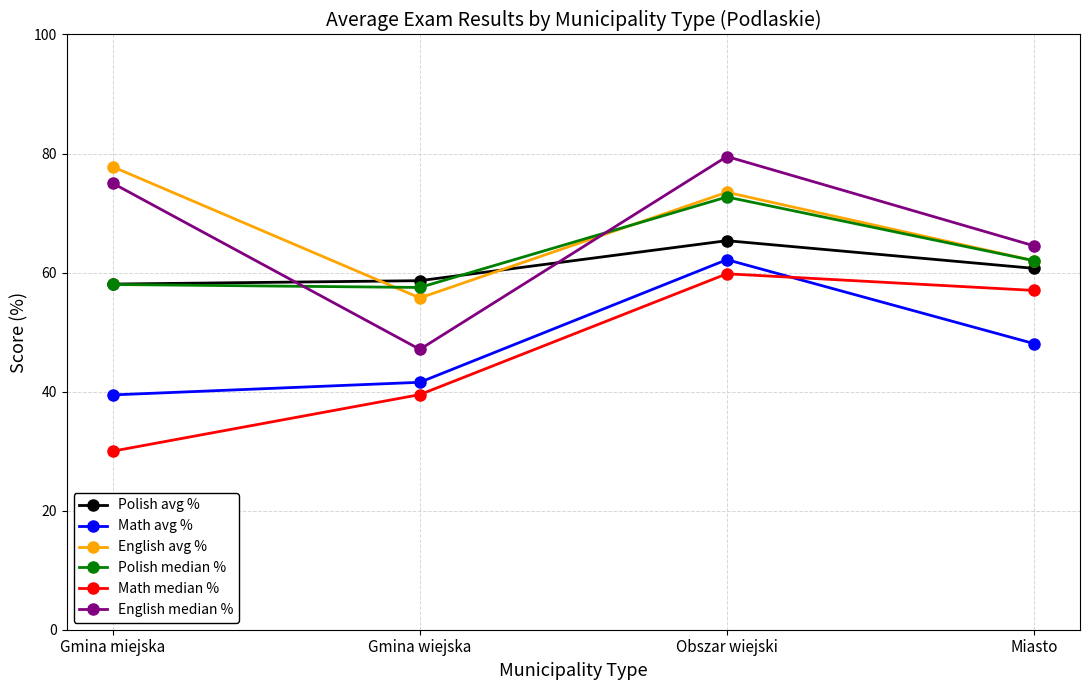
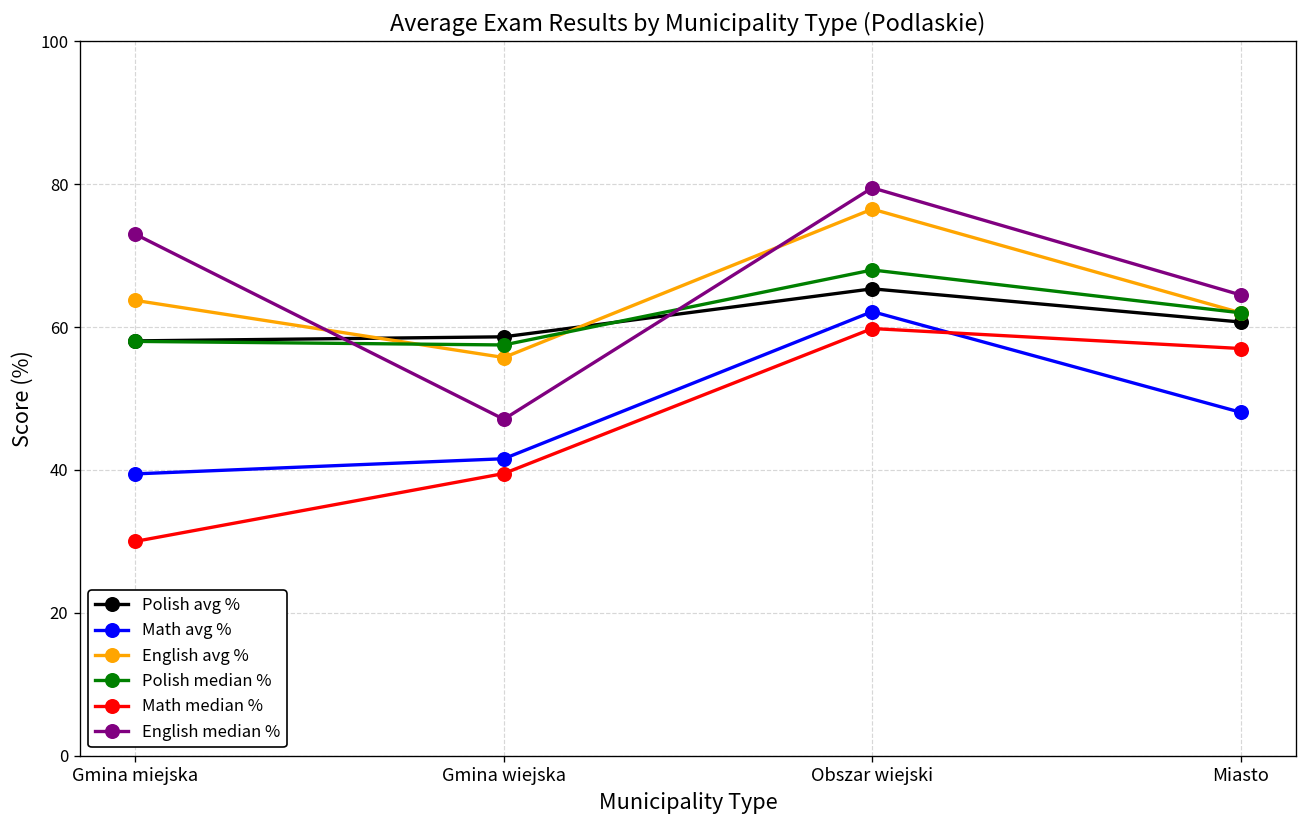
  {
    "Polish avg %": {
      "Gmina wiejska": 59,
      "Obszar wiejski": 65,
      "Miasto": 61
    },
    "Math avg %": {
      "Gmina miejska": 39,
      "Gmina wiejska": 42,
      "Obszar wiejski": 62,
      "Miasto": 48
    },
    "English avg %": {
-     "Gmina miejska": 78,
+     "Gmina miejska": 64,
      "Gmina wiejska": 56,
-     "Obszar wiejski": 73
+     "Obszar wiejski": 77
    },
    "Polish median %": {
      "Gmina wiejska": 58,
-     "Obszar wiejski": 73
+     "Obszar wiejski": 68
    },
    "Math median %": {
      "Gmina miejska": 30,
      "Gmina wiejska": 40,
      "Obszar wiejski": 60,
      "Miasto": 57
    },
    "English median %": {
-     "Gmina miejska": 75,
+     "Gmina miejska": 73,
      "Gmina wiejska": 47,
      "Obszar wiejski": 80,
      "Miasto": 65
    }
  }
